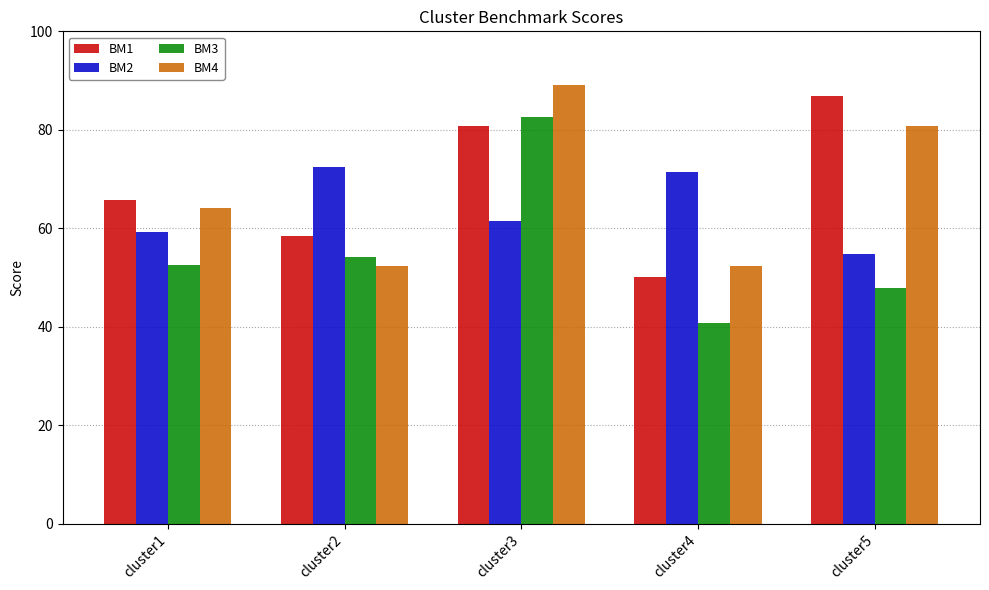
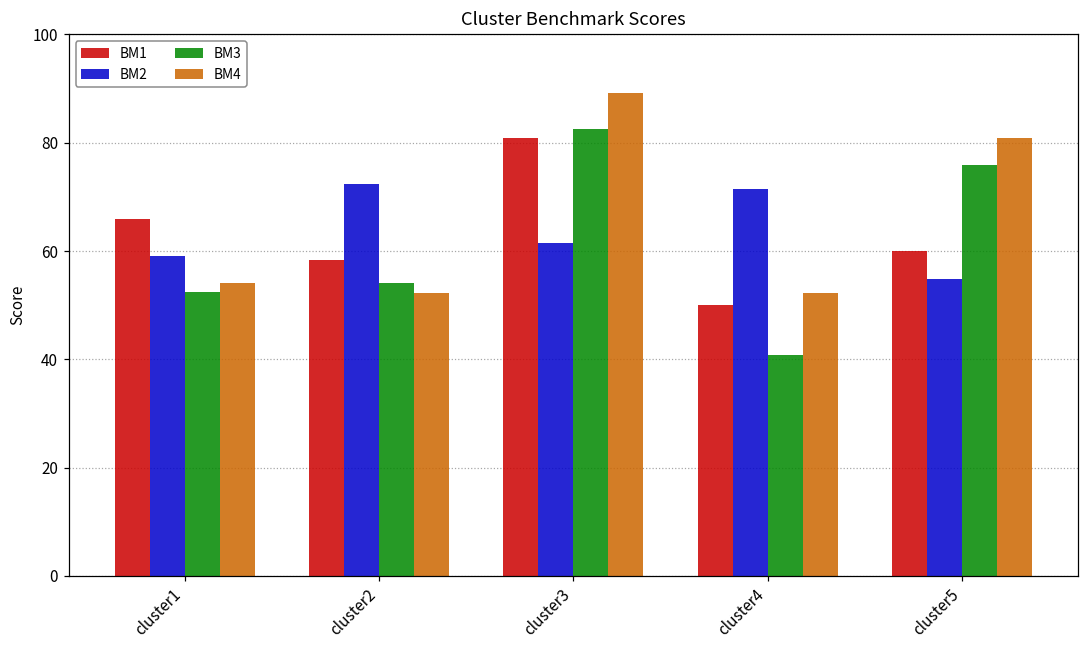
  {
    "BM1": {
      "cluster1": 66,
      "cluster2": 58,
      "cluster3": 81,
      "cluster4": 50,
-     "cluster5": 87
+     "cluster5": 60
    },
    "BM2": {
      "cluster1": 59,
      "cluster2": 72,
      "cluster3": 61,
      "cluster4": 72,
      "cluster5": 55
    },
    "BM3": {
      "cluster1": 53,
      "cluster2": 54,
      "cluster3": 83,
      "cluster4": 41,
-     "cluster5": 48
+     "cluster5": 76
    },
    "BM4": {
-     "cluster1": 64,
+     "cluster1": 54,
      "cluster2": 52,
      "cluster3": 89,
      "cluster4": 52,
      "cluster5": 81
    }
  }
